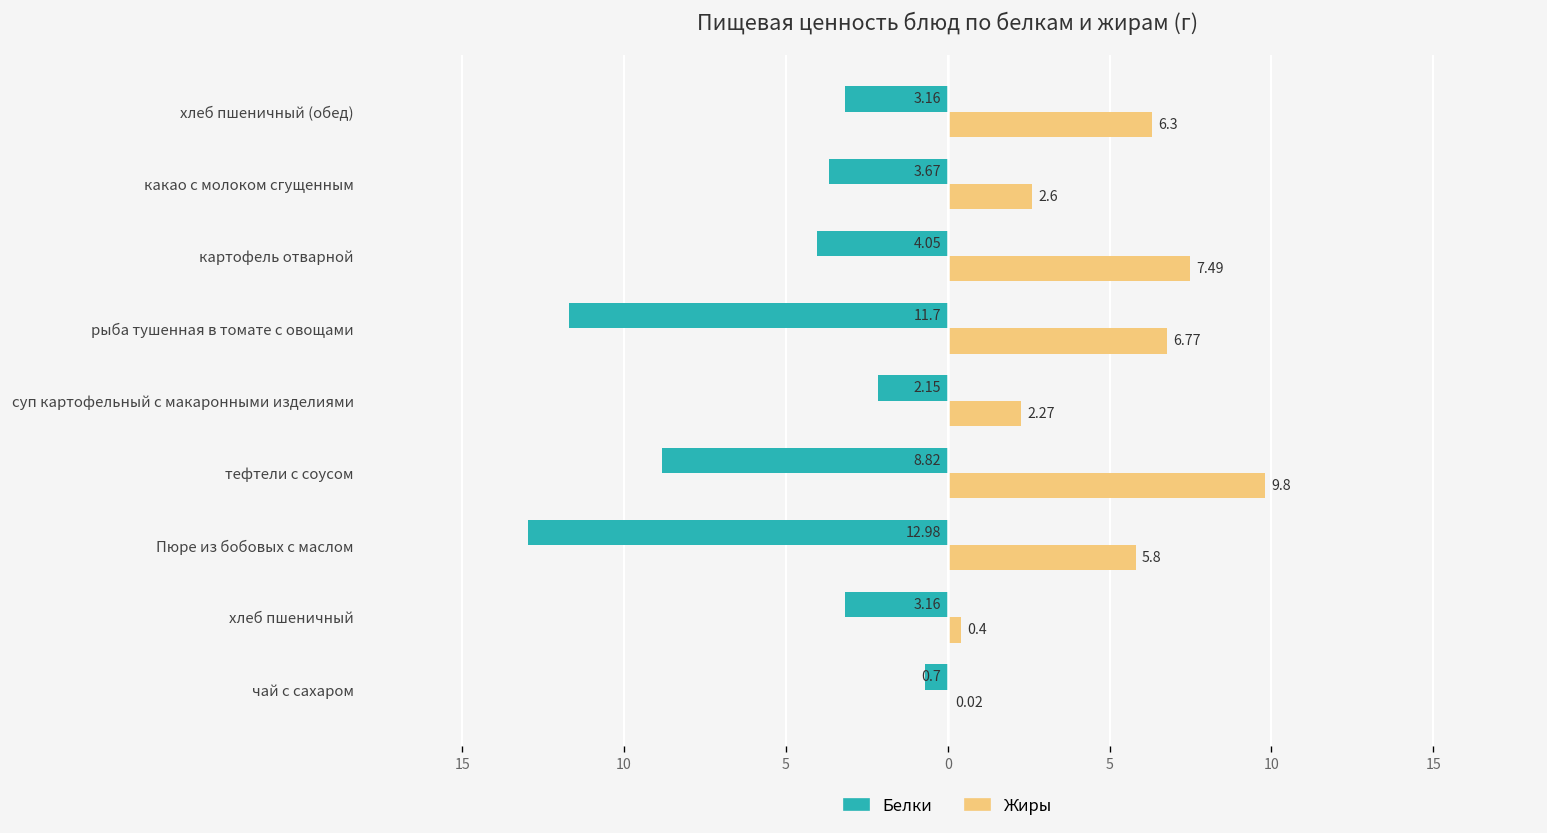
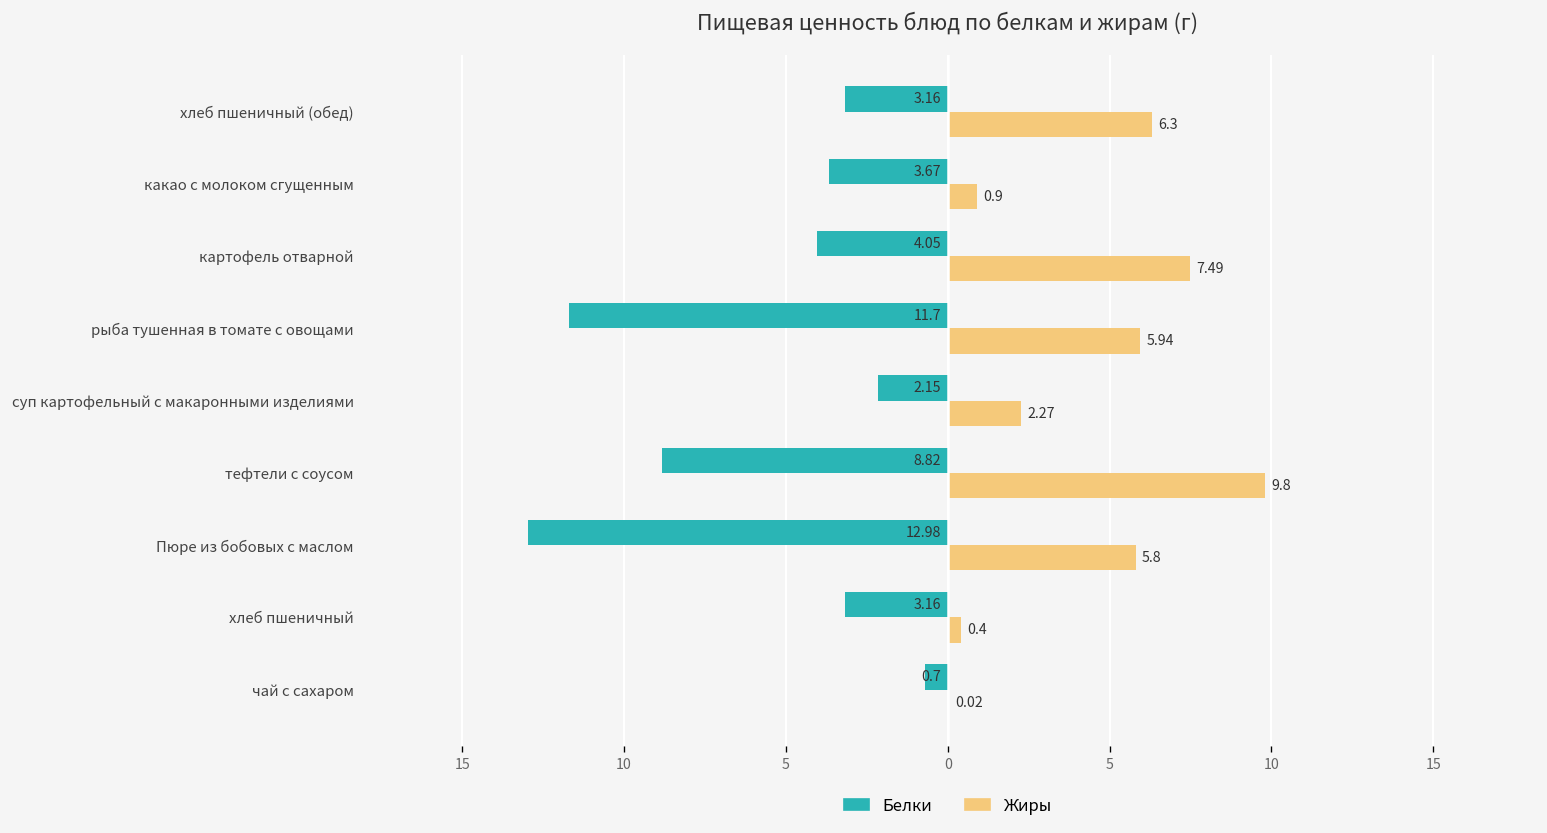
  {
    "Жиры": {
      "хлеб пшеничный (обед)": 6.3,
-     "какао с молоком сгущенным": 2.6,
+     "какао с молоком сгущенным": 0.9,
      "картофель отварной": 7.49,
-     "рыба тушенная в томате с овощами": 6.77,
+     "рыба тушенная в томате с овощами": 5.94,
      "суп картофельный с макаронными изделиями": 2.27,
      "тефтели с соусом": 9.8,
      "Пюре из бобовых с маслом": 5.8,
      "хлеб пшеничный": 0.4,
      "чай с сахаром": 0.02
    }
  }
